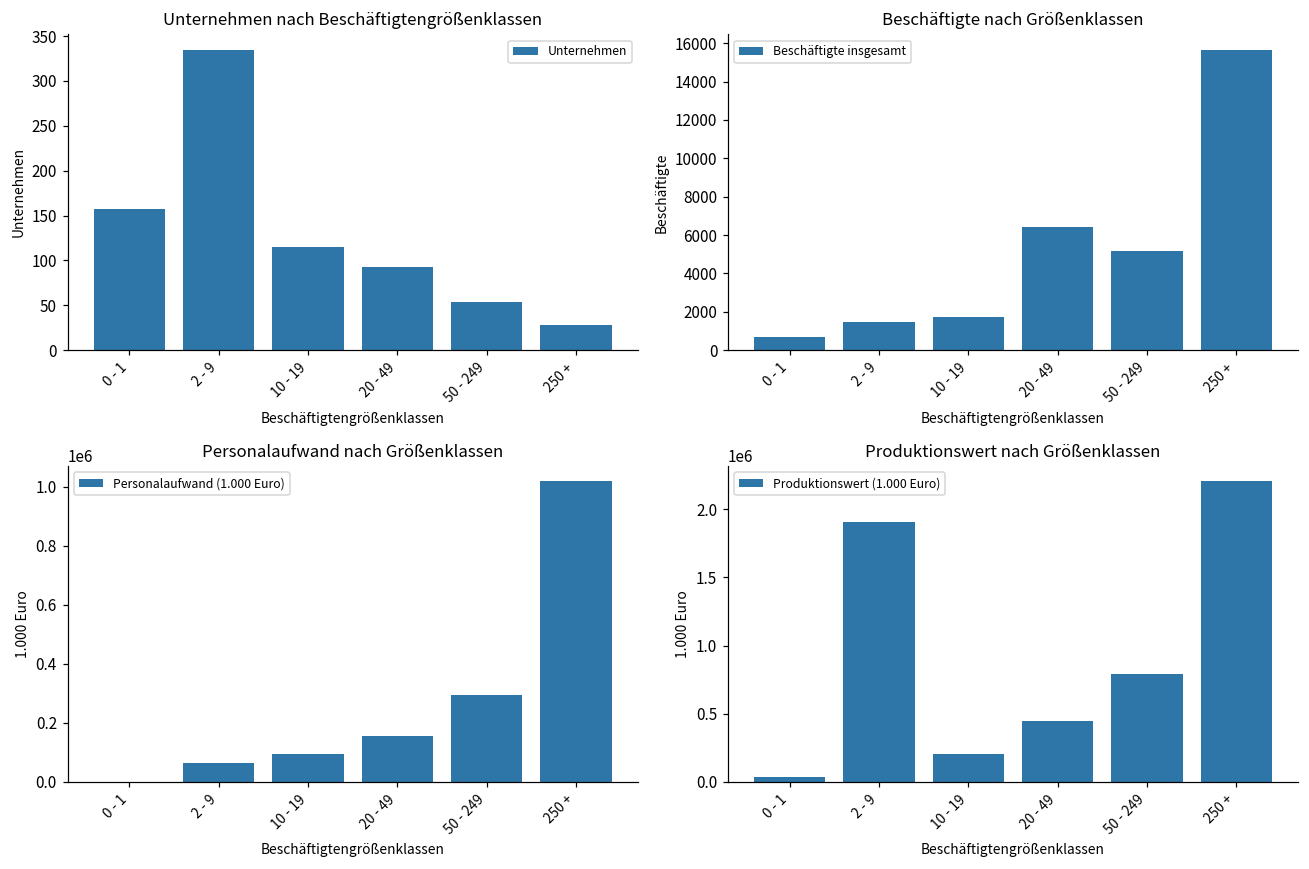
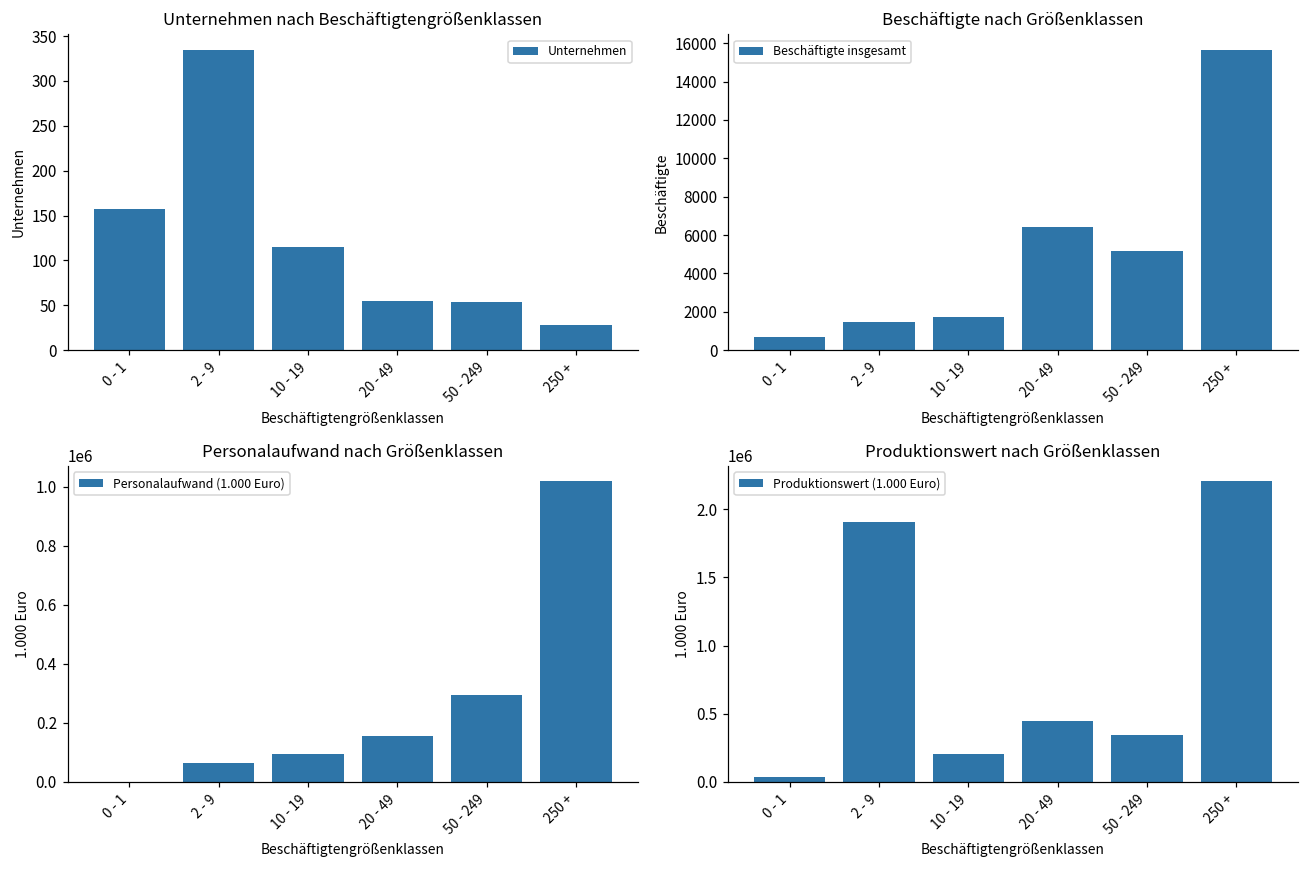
  {
    "Unternehmen nach Beschäftigtengrößenklassen": {
      "0 - 1": 160,
      "2 - 9": 340,
      "10 - 19": 120,
-     "20 - 49": 90,
+     "20 - 49": 60,
      "50 - 249": 50,
      "250 +": 30
    },
    "Beschäftigte nach Größenklassen": {
      "0 - 1": 700,
      "2 - 9": 1500,
      "10 - 19": 1700,
      "20 - 49": 6400,
      "50 - 249": 5200,
      "250 +": 15700
    },
    "Personalaufwand nach Größenklassen": {
      "2 - 9": 60000,
      "10 - 19": 100000,
      "20 - 49": 160000,
      "50 - 249": 290000,
      "250 +": 1020000
    },
    "Produktionswert nach Größenklassen": {
      "0 - 1": 30000,
      "2 - 9": 1900000,
      "10 - 19": 200000,
      "20 - 49": 440000,
-     "50 - 249": 790000,
+     "50 - 249": 340000,
      "250 +": 2200000
    }
  }
